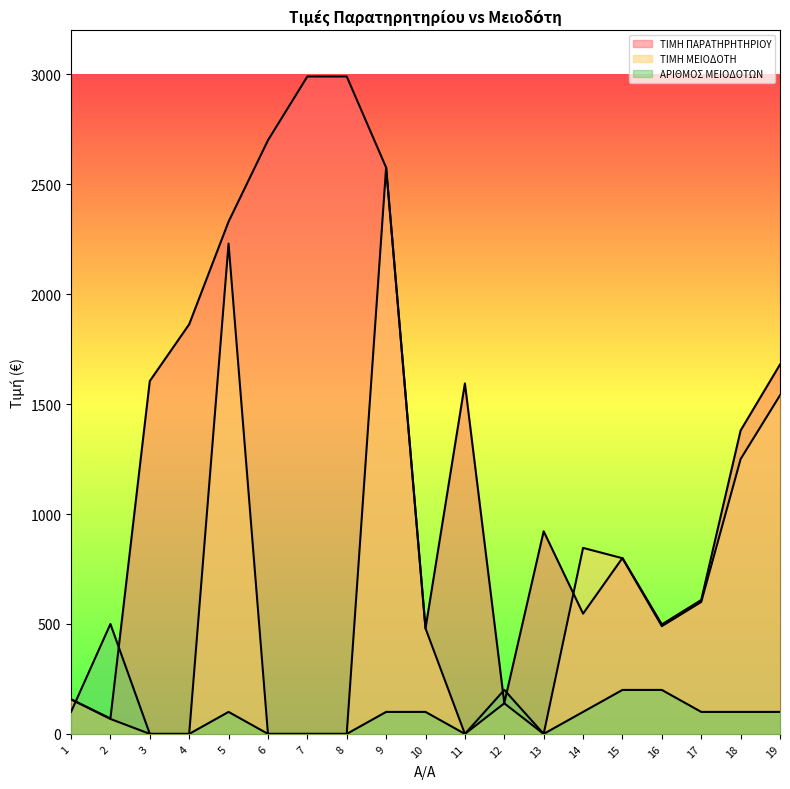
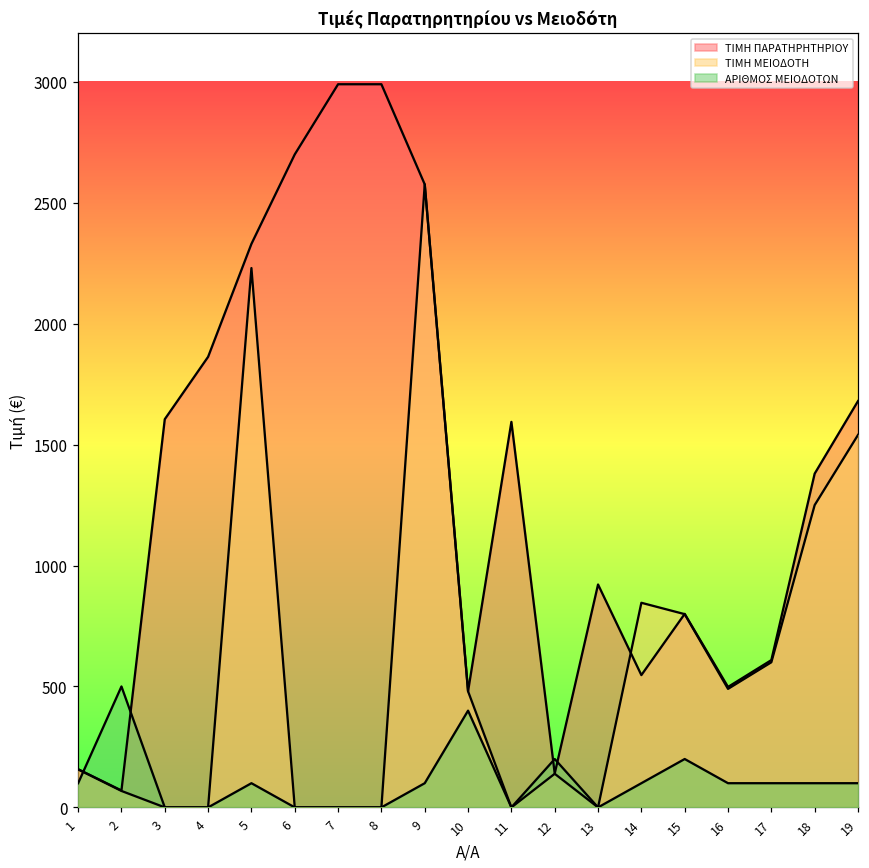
  {
    "ΤΙΜΗ ΠΑΡΑΤΗΡΗΤΗΡΙΟΥ": {
      "3": 1610,
      "4": 1860,
      "5": 2330,
      "6": 2700,
      "7": 2990,
      "8": 2990,
      "11": 1590,
      "13": 920,
      "14": 550,
      "18": 1380,
      "19": 1680
    },
    "ΤΙΜΗ ΜΕΙΟΔΟΤΗ": {
      "5": 2230,
      "14": 850,
      "18": 1250,
      "19": 1540
    },
    "ΑΡΙΘΜΟΣ ΜΕΙΟΔΟΤΩΝ": {
      "1": 100,
      "2": 500,
      "5": 100,
      "9": 100,
-     "10": 100,
+     "10": 400,
      "12": 200,
      "14": 100,
      "15": 200,
-     "16": 200,
+     "16": 100,
      "17": 100,
      "18": 100,
      "19": 100
    }
  }
